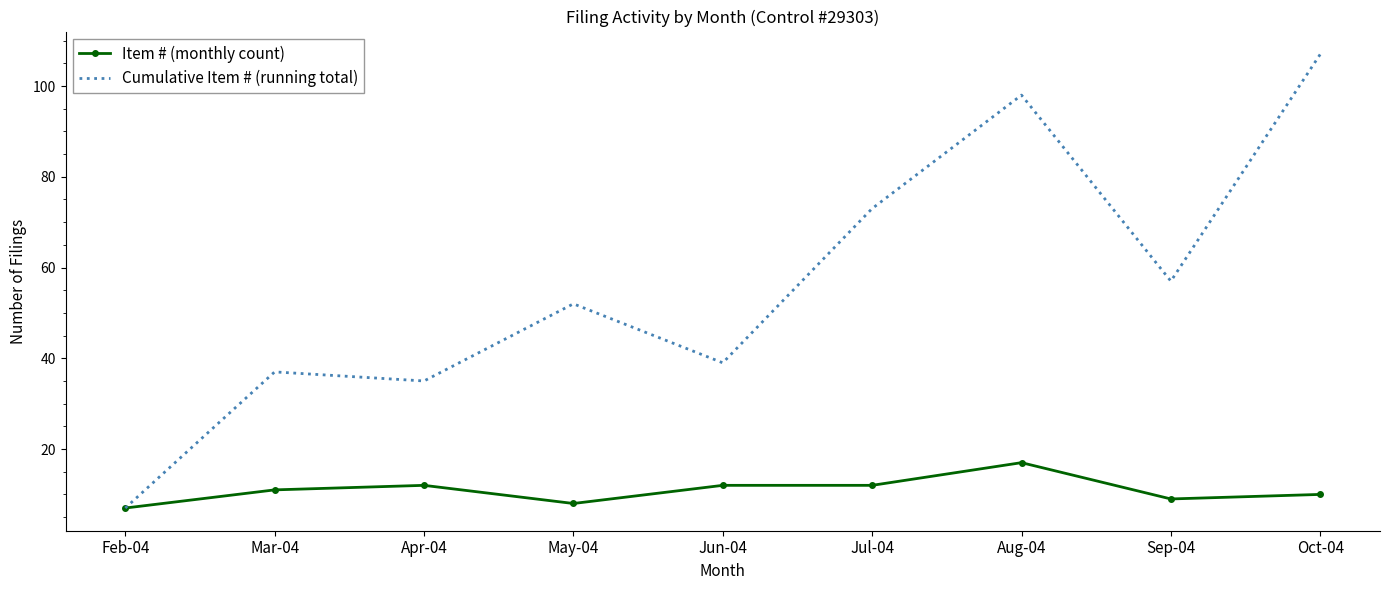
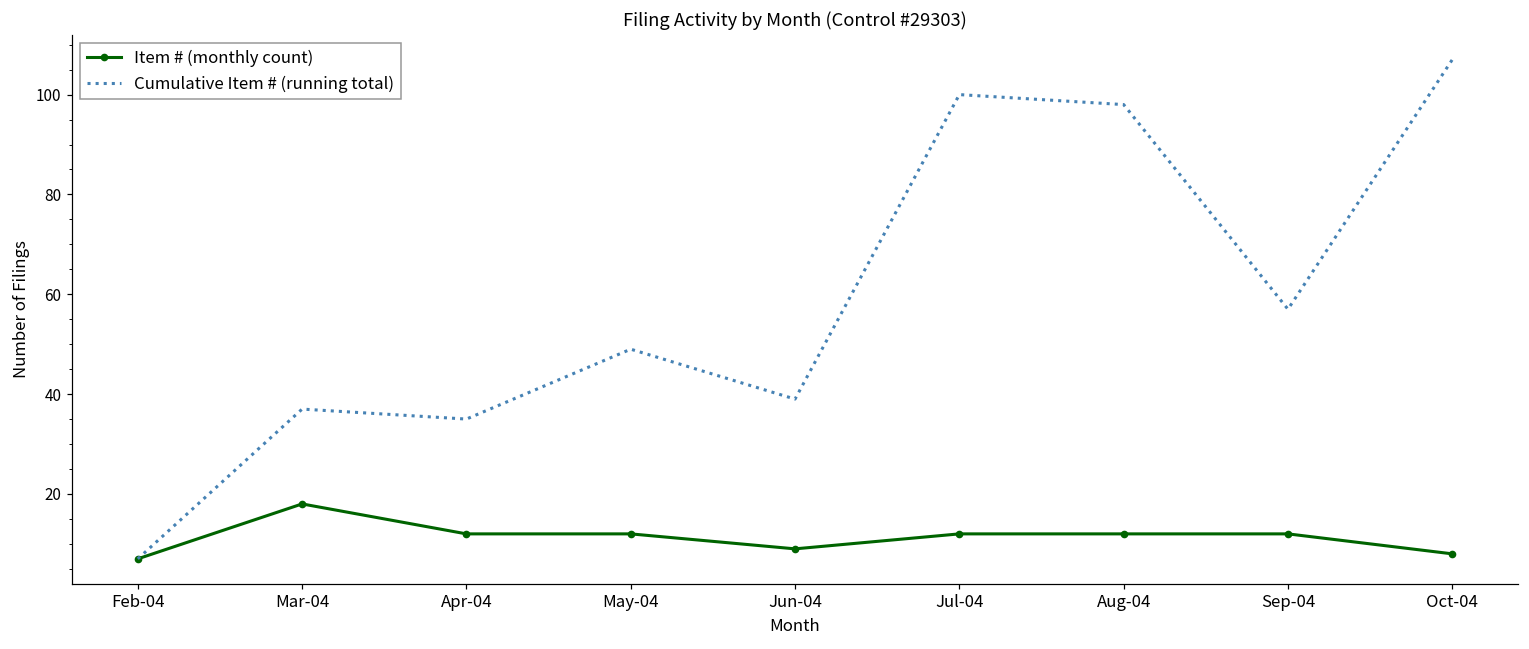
  {
    "Item # (monthly count)": {
-     "Mar-04": 11,
+     "Mar-04": 18,
      "Apr-04": 12,
-     "May-04": 8,
-     "Jun-04": 12,
+     "May-04": 12,
+     "Jun-04": 9,
      "Jul-04": 12,
-     "Aug-04": 17,
-     "Sep-04": 9,
-     "Oct-04": 10
+     "Aug-04": 12,
+     "Sep-04": 12,
+     "Oct-04": 8
    },
    "Cumulative Item # (running total)": {
      "Mar-04": 37,
      "Apr-04": 35,
-     "May-04": 52,
+     "May-04": 49,
      "Jun-04": 39,
-     "Jul-04": 73,
+     "Jul-04": 100,
      "Aug-04": 98,
      "Sep-04": 57,
      "Oct-04": 107
    }
  }
